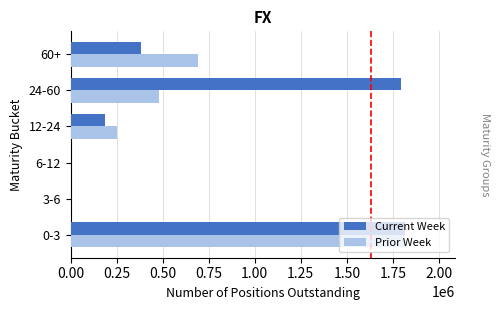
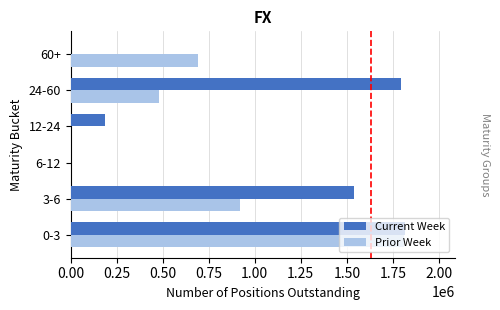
  {
    "Current Week": {
-     "60+": 380000,
+     "60+": 0,
      "24-60": 1800000,
      "12-24": 190000,
-     "3-6": 0
+     "3-6": 1540000
    },
    "Prior Week": {
      "60+": 690000,
      "24-60": 480000,
-     "12-24": 250000,
-     "3-6": 0
+     "12-24": 0,
+     "3-6": 920000
    }
  }
